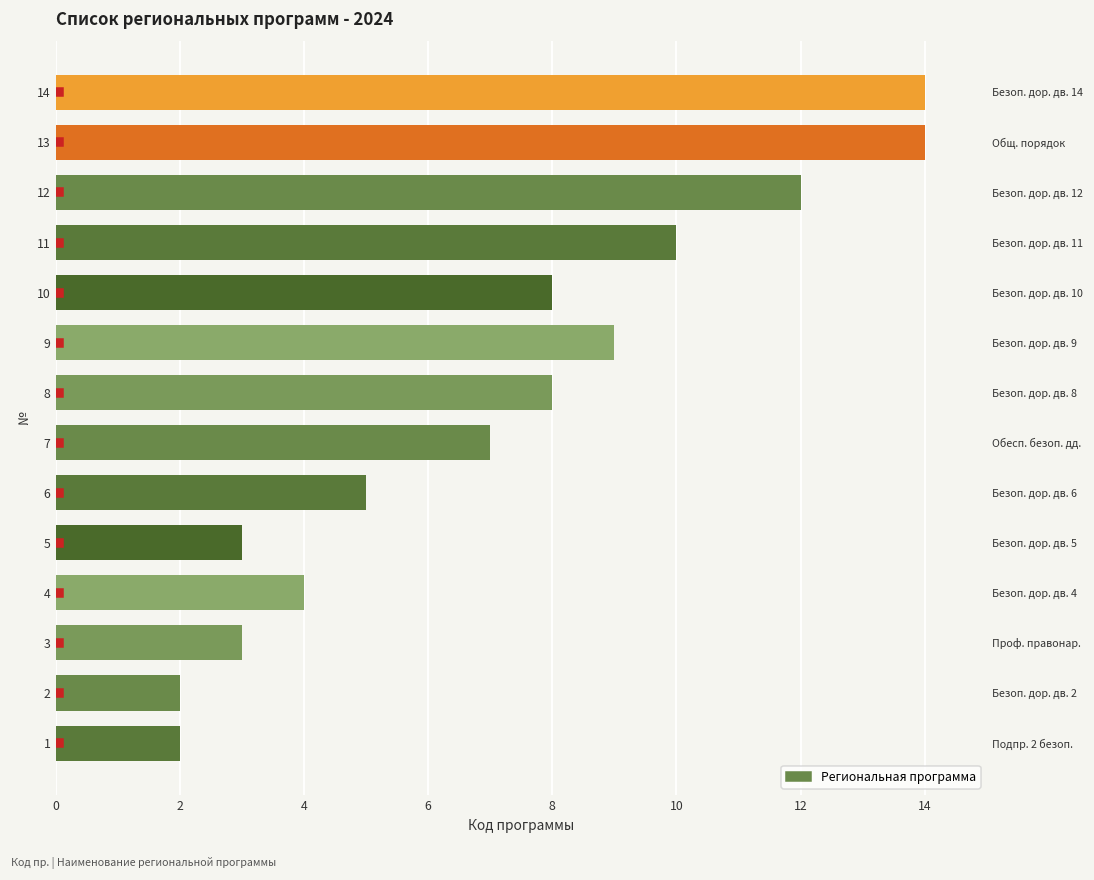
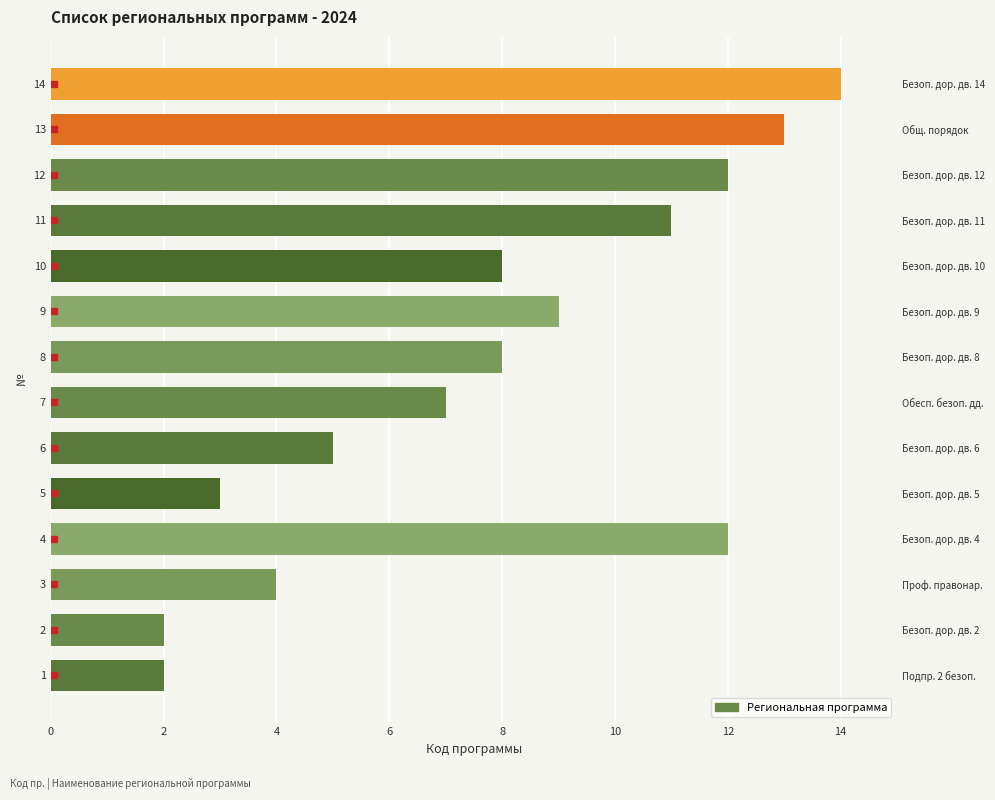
  {
    "Региональная программа": {
      "14": 14,
-     "13": 14,
+     "13": 13,
      "12": 12,
-     "11": 10,
+     "11": 11,
      "10": 8,
      "9": 9,
      "8": 8,
      "7": 7,
      "6": 5,
      "5": 3,
-     "4": 4,
-     "3": 3,
+     "4": 12,
+     "3": 4,
      "2": 2,
      "1": 2
    }
  }
